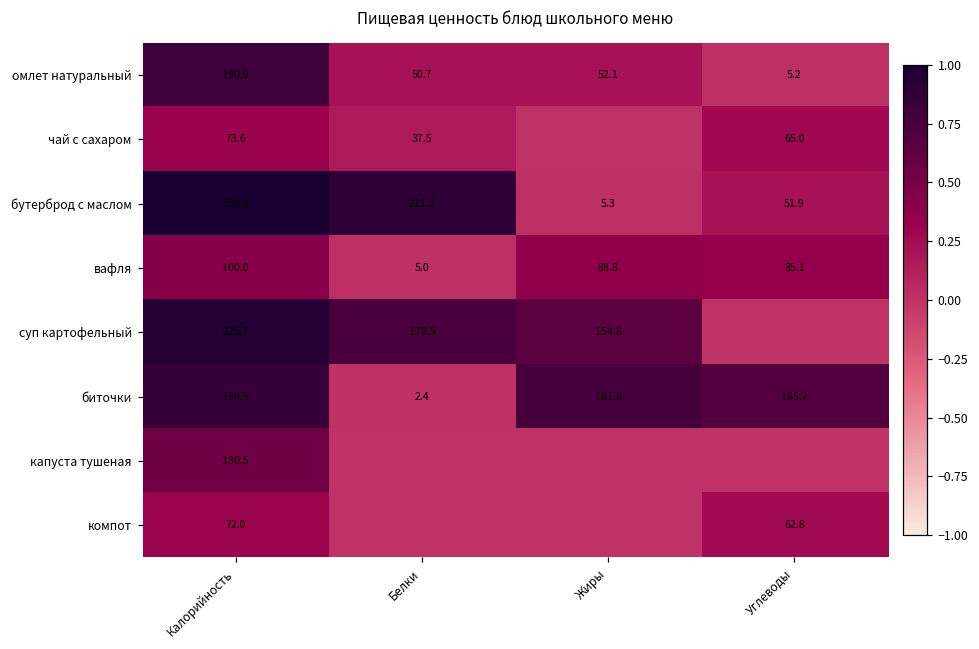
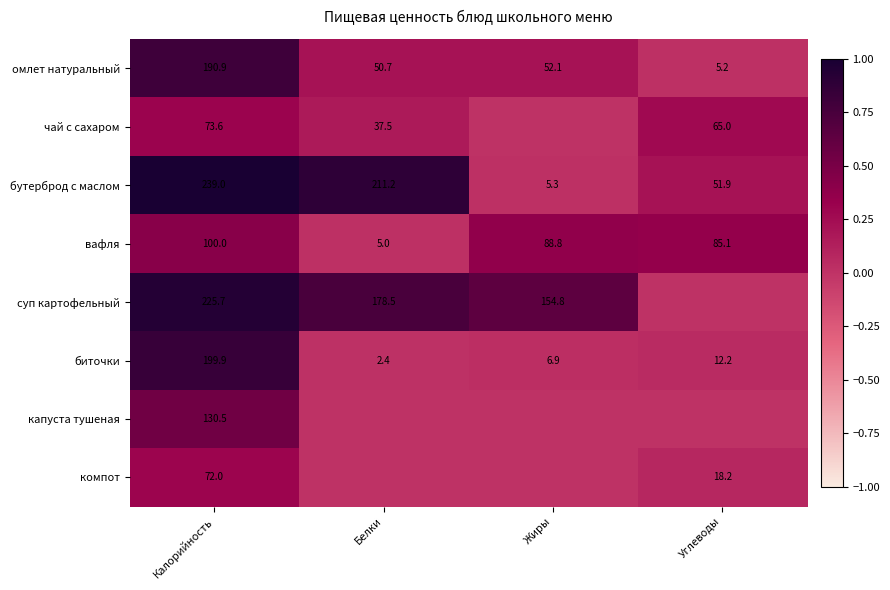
  {
    "омлет натуральный": {
      "Калорийность": 190.9,
      "Белки": 50.7,
      "Жиры": 52.1,
      "Углеводы": 5.2
    },
    "чай с сахаром": {
      "Калорийность": 73.6,
      "Белки": 37.5,
      "Углеводы": 65.0
    },
    "бутерброд с маслом": {
      "Калорийность": 239.0,
      "Белки": 211.2,
      "Жиры": 5.3,
      "Углеводы": 51.9
    },
    "вафля": {
      "Калорийность": 100.0,
      "Белки": 5.0,
      "Жиры": 88.8,
      "Углеводы": 85.1
    },
    "суп картофельный": {
      "Калорийность": 225.7,
      "Белки": 178.5,
      "Жиры": 154.8
    },
    "биточки": {
      "Калорийность": 199.9,
      "Белки": 2.4,
-     "Жиры": 181.8,
-     "Углеводы": 165.2
+     "Жиры": 6.9,
+     "Углеводы": 12.2
    },
    "капуста тушеная": {
      "Калорийность": 130.5
    },
    "компот": {
      "Калорийность": 72.0,
-     "Углеводы": 62.8
+     "Углеводы": 18.2
    }
  }
